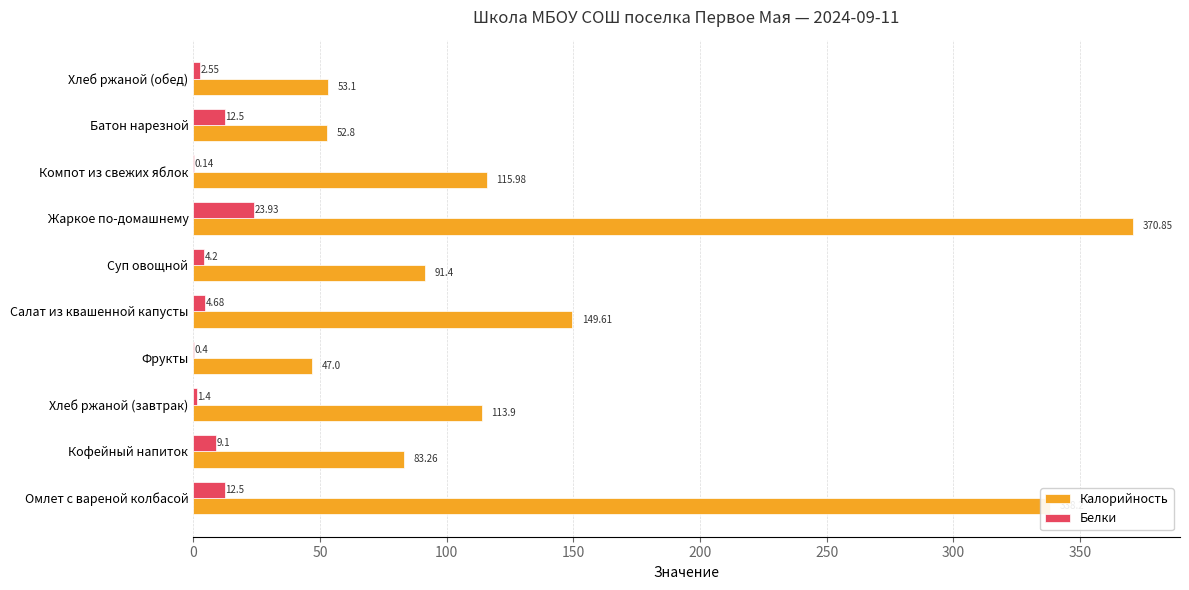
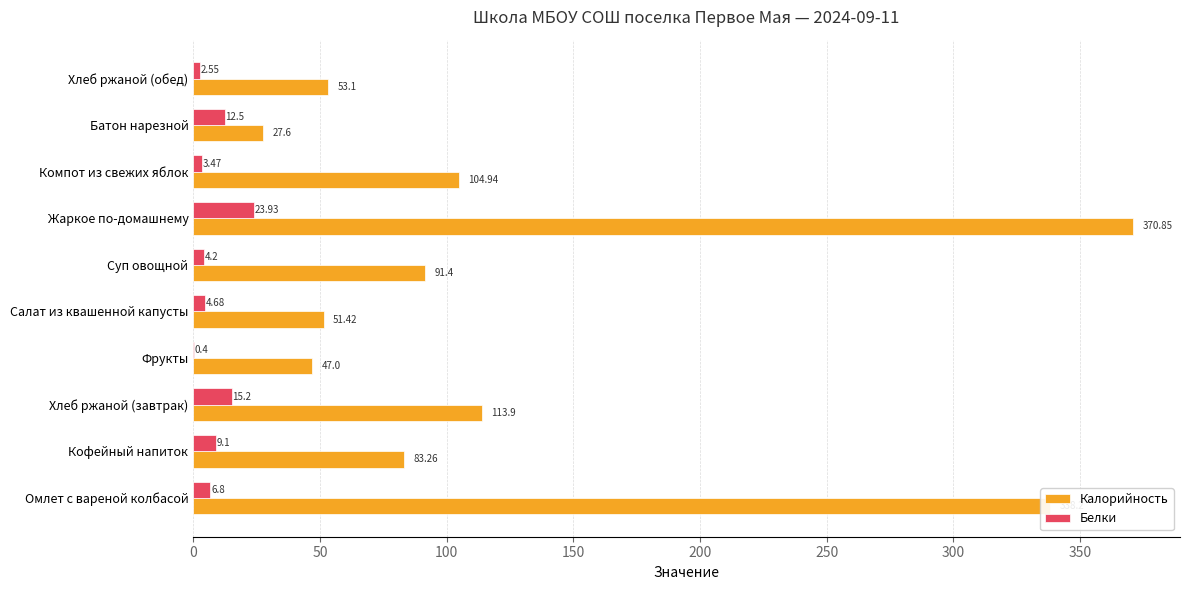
  {
    "Калорийность": {
      "Хлеб ржаной (обед)": 53.1,
-     "Батон нарезной": 52.8,
-     "Компот из свежих яблок": 115.98,
+     "Батон нарезной": 27.6,
+     "Компот из свежих яблок": 104.94,
      "Жаркое по-домашнему": 370.85,
      "Суп овощной": 91.4,
-     "Салат из квашенной капусты": 149.61,
+     "Салат из квашенной капусты": 51.42,
      "Фрукты": 47.0,
      "Хлеб ржаной (завтрак)": 113.9,
      "Кофейный напиток": 83.26
    },
    "Белки": {
      "Хлеб ржаной (обед)": 2.55,
      "Батон нарезной": 12.5,
-     "Компот из свежих яблок": 0.14,
+     "Компот из свежих яблок": 3.47,
      "Жаркое по-домашнему": 23.93,
      "Суп овощной": 4.2,
      "Салат из квашенной капусты": 4.68,
      "Фрукты": 0.4,
-     "Хлеб ржаной (завтрак)": 1.4,
+     "Хлеб ржаной (завтрак)": 15.2,
      "Кофейный напиток": 9.1,
-     "Омлет с вареной колбасой": 12.5
+     "Омлет с вареной колбасой": 6.8
    }
  }
